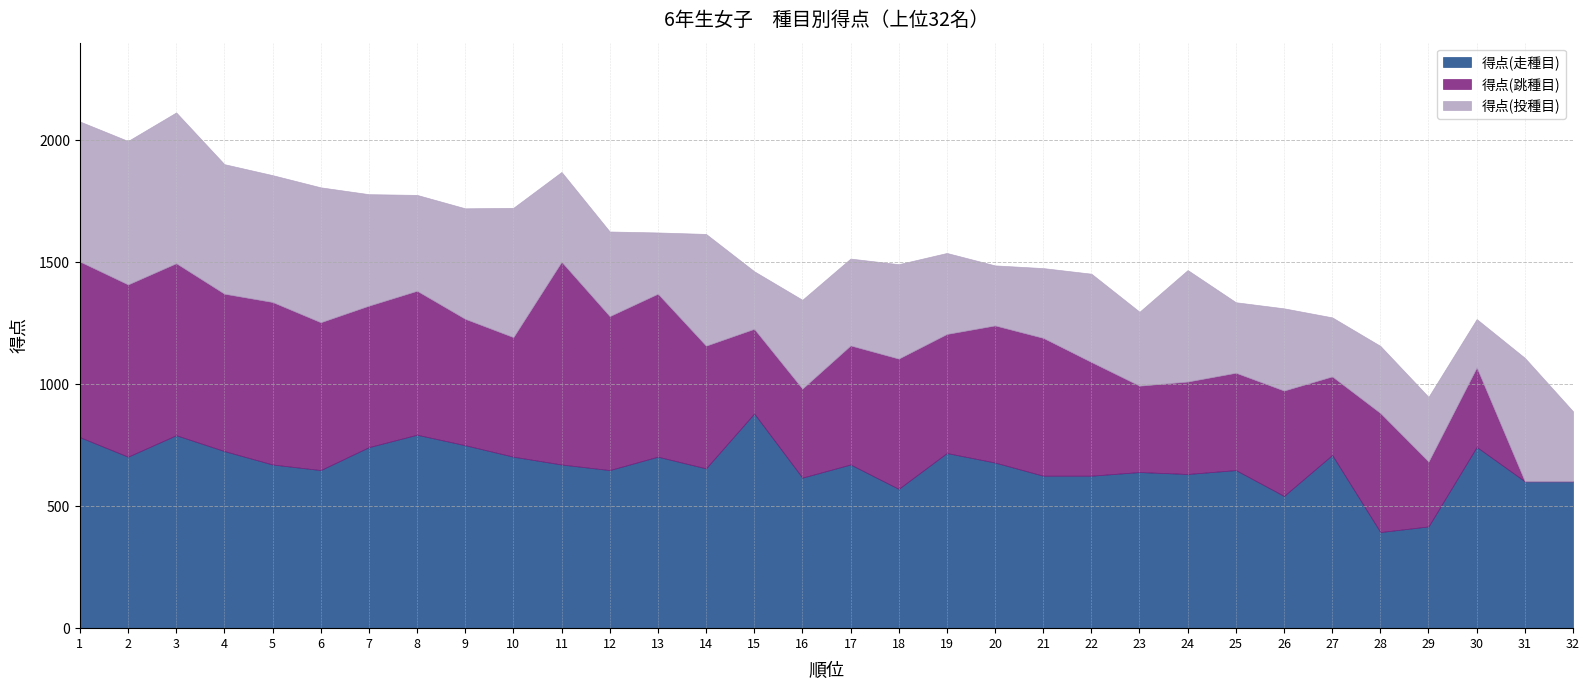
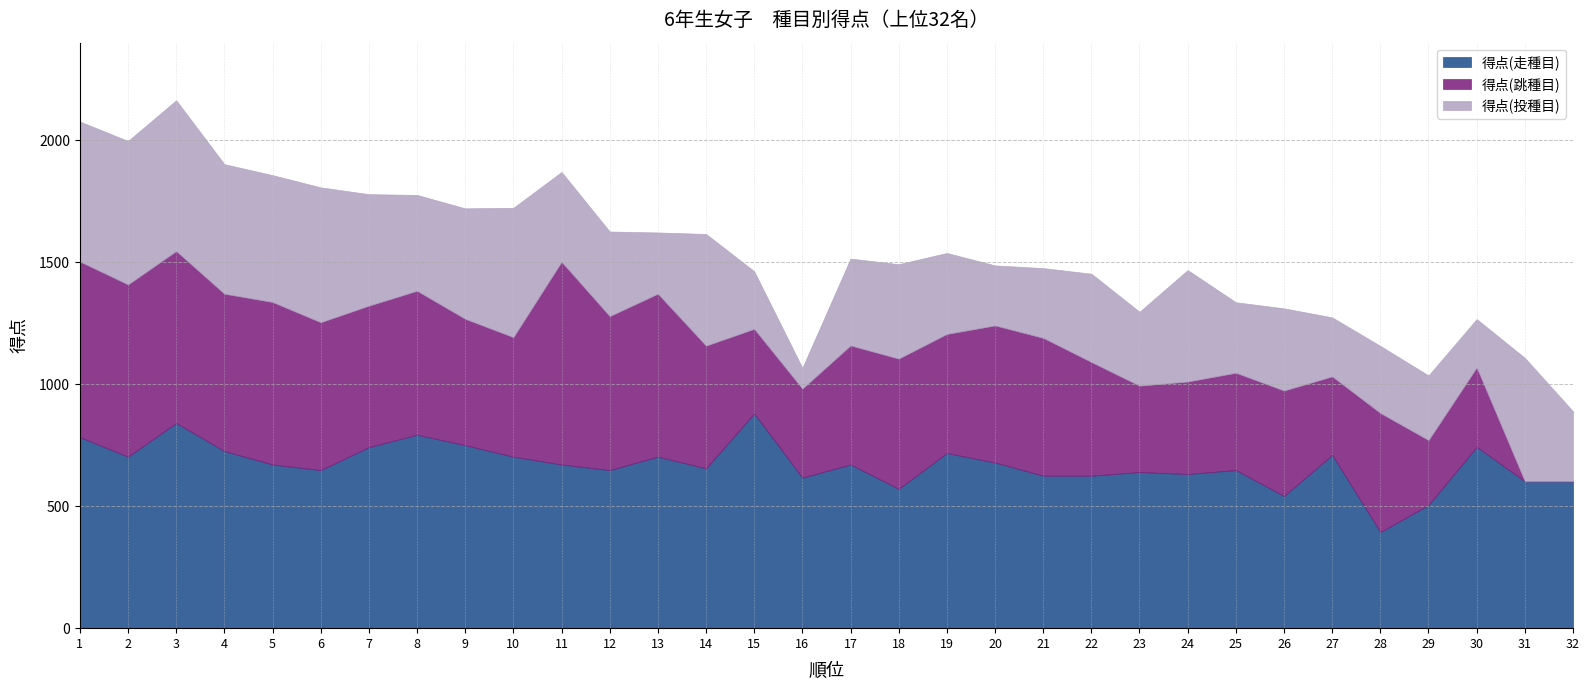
  {
    "得点(走種目)": {
      "1": 780,
      "2": 700,
-     "3": 790,
+     "3": 840,
      "4": 730,
      "5": 670,
      "6": 650,
      "7": 740,
      "8": 790,
      "9": 750,
      "10": 700,
      "11": 670,
      "12": 650,
      "13": 700,
      "14": 660,
      "15": 880,
      "16": 620,
      "17": 670,
      "18": 570,
      "19": 720,
      "20": 680,
      "21": 630,
      "22": 630,
      "23": 640,
      "24": 630,
      "25": 650,
      "26": 540,
      "27": 710,
      "28": 390,
-     "29": 420,
+     "29": 510,
      "30": 740
    },
    "得点(跳種目)": {
      "1": 720,
      "2": 710,
      "3": 710,
      "4": 650,
      "5": 670,
      "6": 610,
      "7": 580,
      "8": 590,
      "9": 520,
      "10": 490,
      "11": 830,
      "12": 630,
      "13": 670,
      "14": 500,
      "15": 350,
      "16": 370,
      "17": 490,
      "18": 530,
      "19": 490,
      "20": 560,
      "21": 570,
      "22": 470,
      "23": 350,
      "24": 380,
      "25": 400,
      "26": 430,
      "27": 320,
      "28": 490,
      "29": 270,
      "30": 330
    },
    "得点(投種目)": {
      "1": 570,
      "2": 590,
      "3": 620,
      "4": 530,
      "5": 520,
      "6": 550,
      "7": 460,
      "8": 390,
      "9": 450,
      "10": 530,
      "11": 370,
      "12": 350,
      "13": 250,
      "14": 460,
      "15": 240,
-     "16": 360,
+     "16": 90,
      "17": 360,
      "18": 390,
      "19": 330,
      "20": 250,
      "21": 290,
      "22": 360,
      "23": 300,
      "24": 460,
      "25": 290,
      "26": 340,
      "27": 240,
      "28": 280,
      "29": 270,
      "30": 200,
      "31": 510,
      "32": 290
    }
  }
